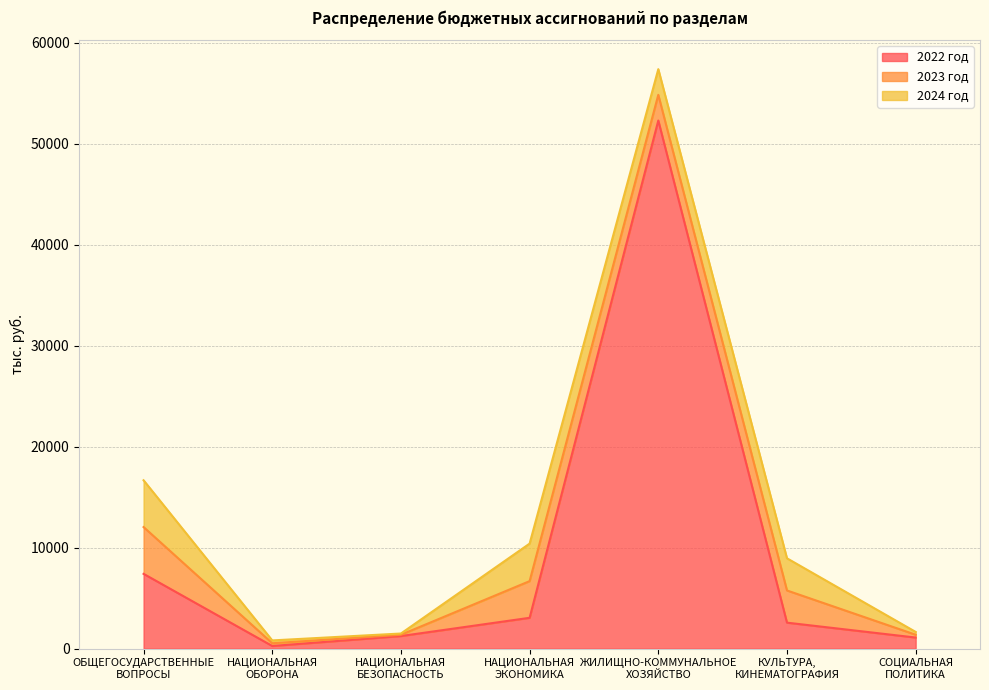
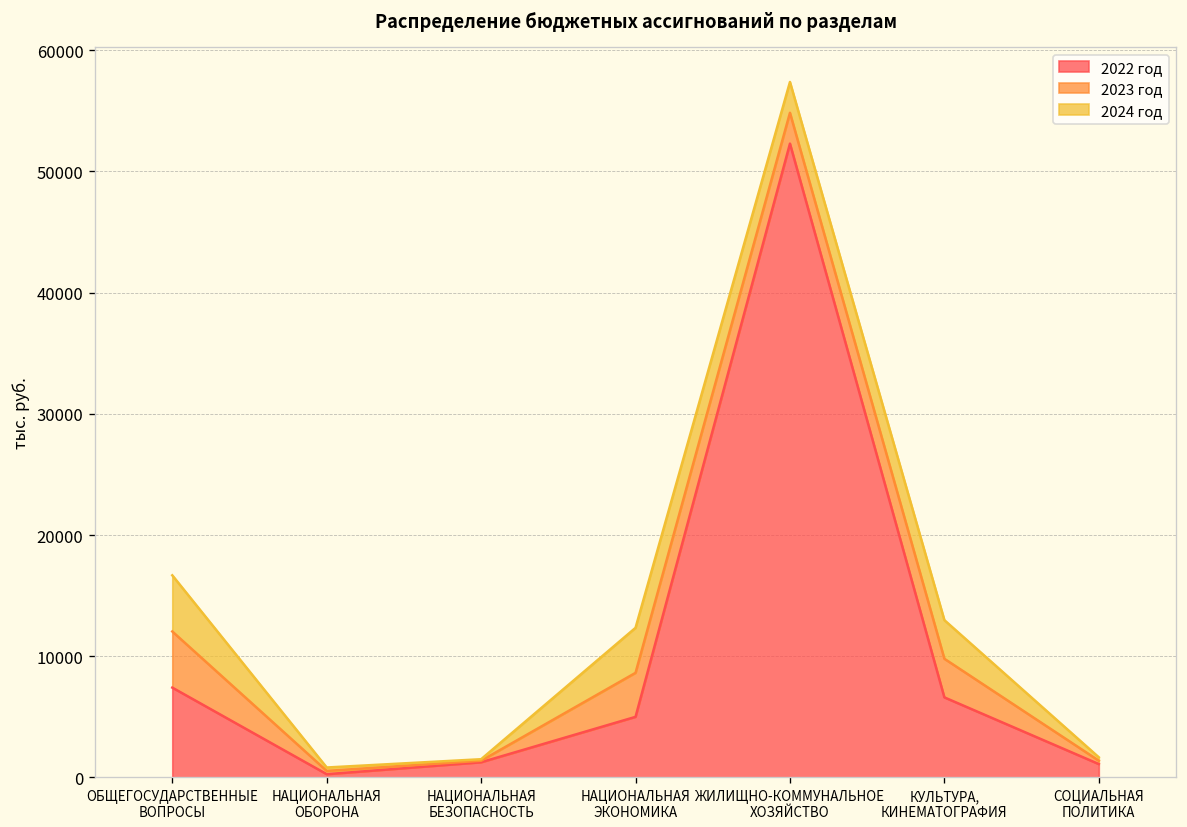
  {
    "2022 год": {
      "ОБЩЕГОСУДАРСТВЕННЫЕ ВОПРОСЫ": 7400,
      "НАЦИОНАЛЬНАЯ ОБОРОНА": 300,
-     "НАЦИОНАЛЬНАЯ ЭКОНОМИКА": 3100,
+     "НАЦИОНАЛЬНАЯ ЭКОНОМИКА": 5000,
      "ЖИЛИЩНО-КОММУНАЛЬНОЕ ХОЗЯЙСТВО": 52300,
-     "КУЛЬТУРА, КИНЕМАТОГРАФИЯ": 2600,
+     "КУЛЬТУРА, КИНЕМАТОГРАФИЯ": 6600,
      "СОЦИАЛЬНАЯ ПОЛИТИКА": 1100
    }
  }
